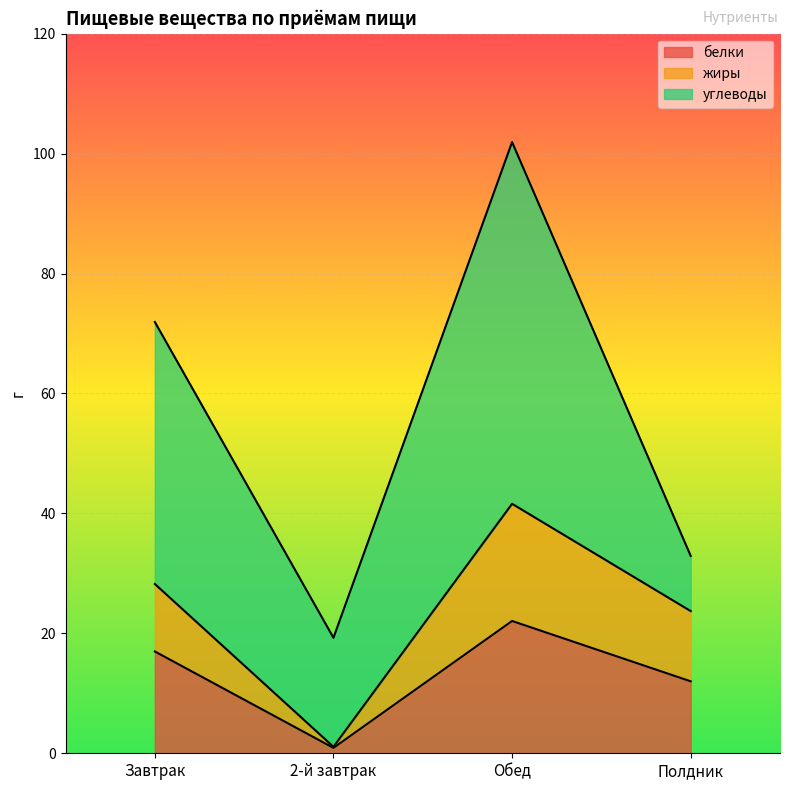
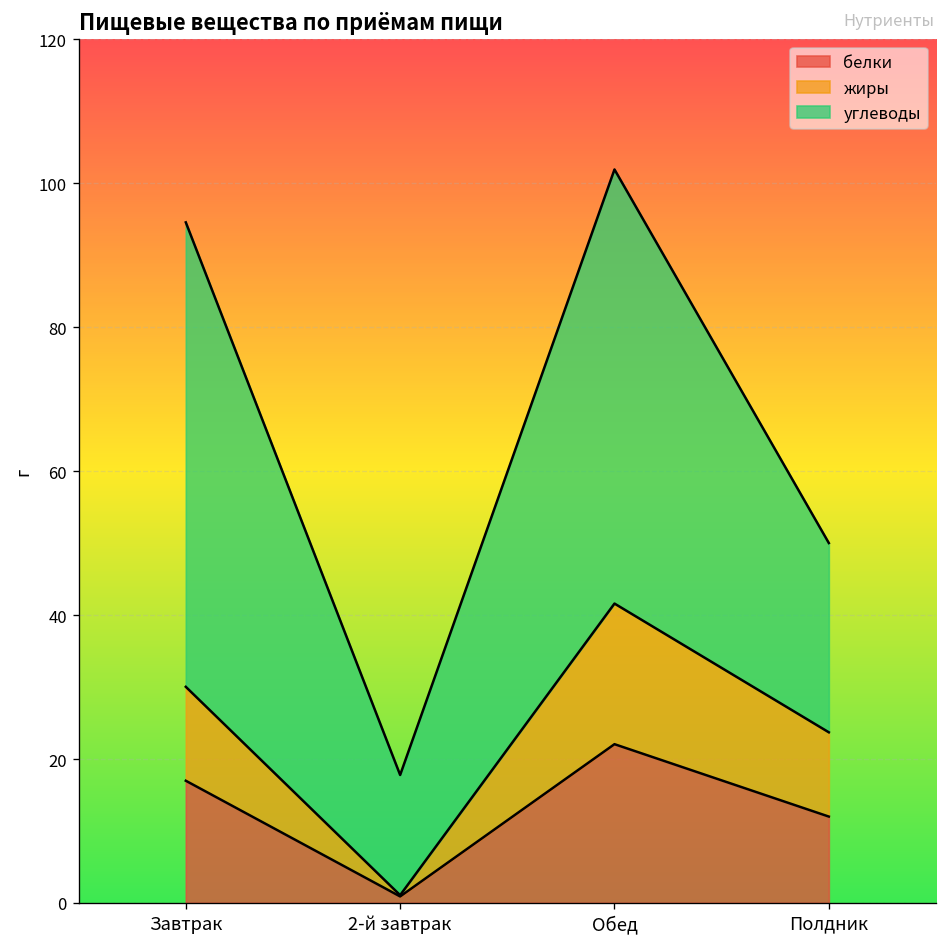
  {
    "белки": {
      "Завтрак": 17,
      "Обед": 22,
      "Полдник": 12
    },
    "жиры": {
-     "Завтрак": 11,
+     "Завтрак": 13,
      "Обед": 20,
      "Полдник": 12
    },
    "углеводы": {
-     "Завтрак": 44,
-     "2-й завтрак": 18,
+     "Завтрак": 65,
+     "2-й завтрак": 17,
      "Обед": 60,
-     "Полдник": 9
+     "Полдник": 26
    }
  }
